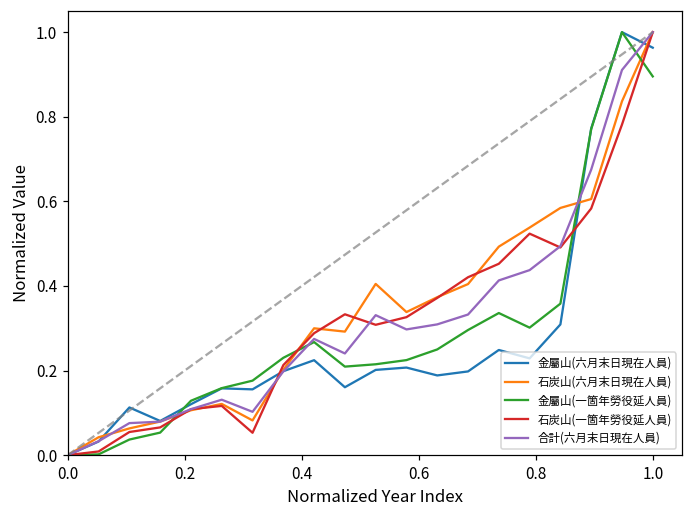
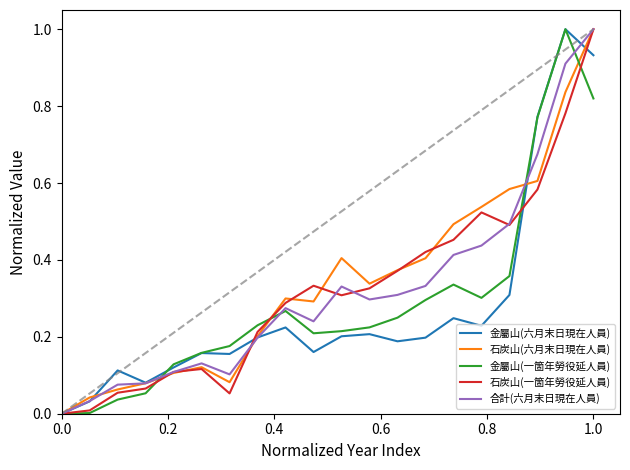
  {
    "金屬山(六月末日現在人員)": {
-     "1.0": 0.96
+     "1.0": 0.93
    },
    "金屬山(一箇年勞役延人員)": {
-     "1.0": 0.90
+     "1.0": 0.82
    }
  }
